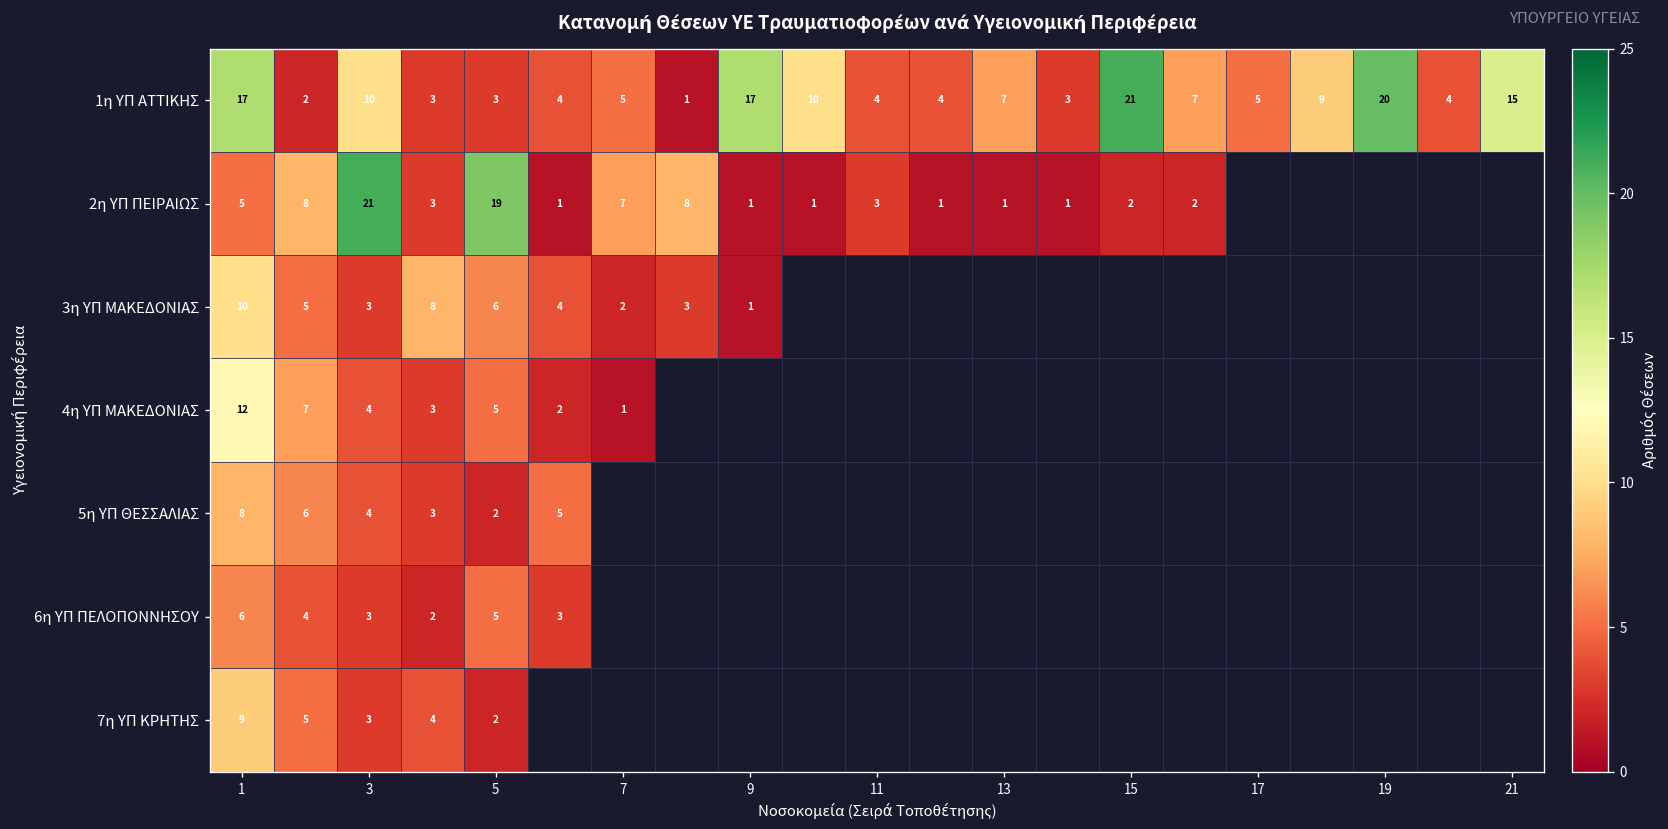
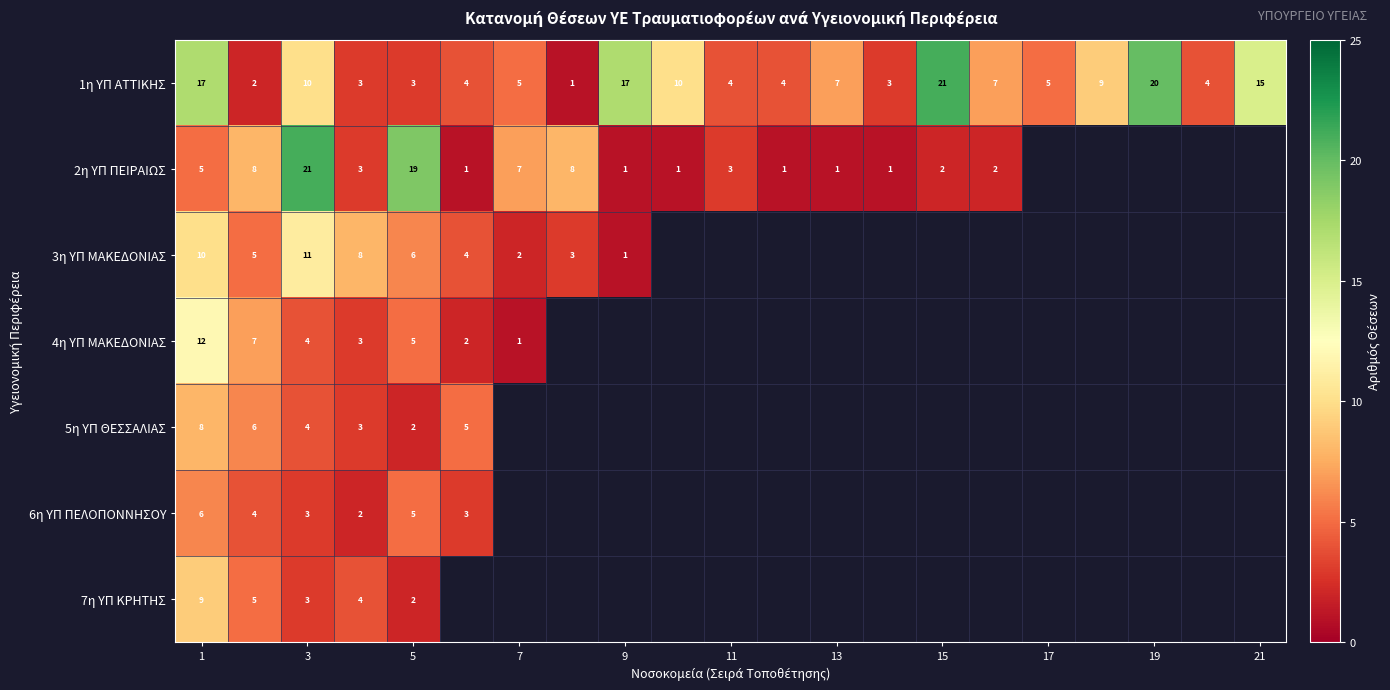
  {
    "1η ΥΠ ΑΤΤΙΚΗΣ": {
      "1": 17,
      "3": 10,
      "5": 3,
      "7": 5,
      "9": 17,
      "11": 4,
      "13": 7,
      "15": 21,
      "17": 5,
      "19": 20,
      "21": 15
    },
    "2η ΥΠ ΠΕΙΡΑΙΩΣ": {
      "1": 5,
      "3": 21,
      "5": 19,
      "7": 7,
      "9": 1,
      "11": 3,
      "13": 1,
      "15": 2
    },
    "3η ΥΠ ΜΑΚΕΔΟΝΙΑΣ": {
      "1": 10,
-     "3": 3,
+     "3": 11,
      "5": 6,
      "7": 2,
      "9": 1
    },
    "4η ΥΠ ΜΑΚΕΔΟΝΙΑΣ": {
      "1": 12,
      "3": 4,
      "5": 5,
      "7": 1
    },
    "5η ΥΠ ΘΕΣΣΑΛΙΑΣ": {
      "1": 8,
      "3": 4,
      "5": 2
    },
    "6η ΥΠ ΠΕΛΟΠΟΝΝΗΣΟΥ": {
      "1": 6,
      "3": 3,
      "5": 5
    },
    "7η ΥΠ ΚΡΗΤΗΣ": {
      "1": 9,
      "3": 3,
      "5": 2
    }
  }
